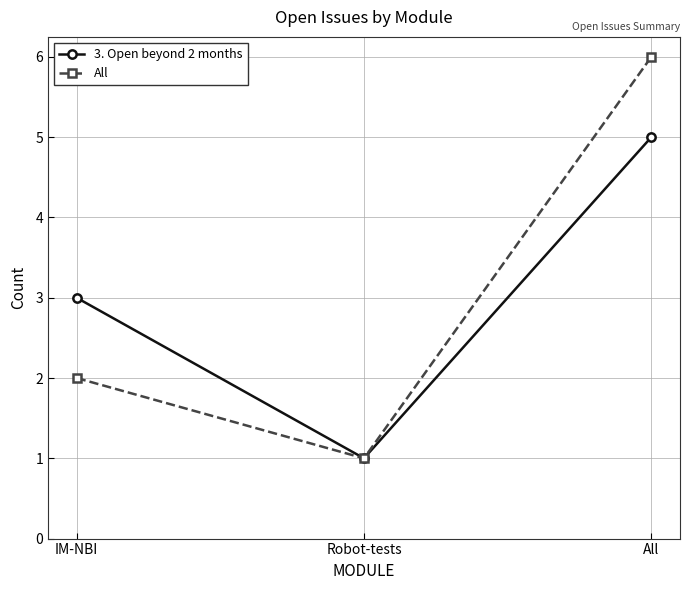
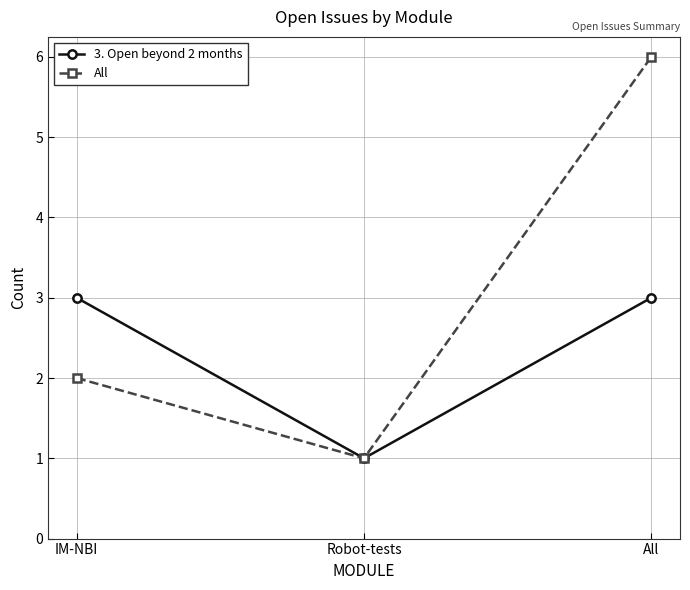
  {
    "3. Open beyond 2 months": {
      "IM-NBI": 3,
-     "All": 5
+     "All": 3
    },
    "All": {
      "IM-NBI": 2,
      "All": 6
    }
  }
